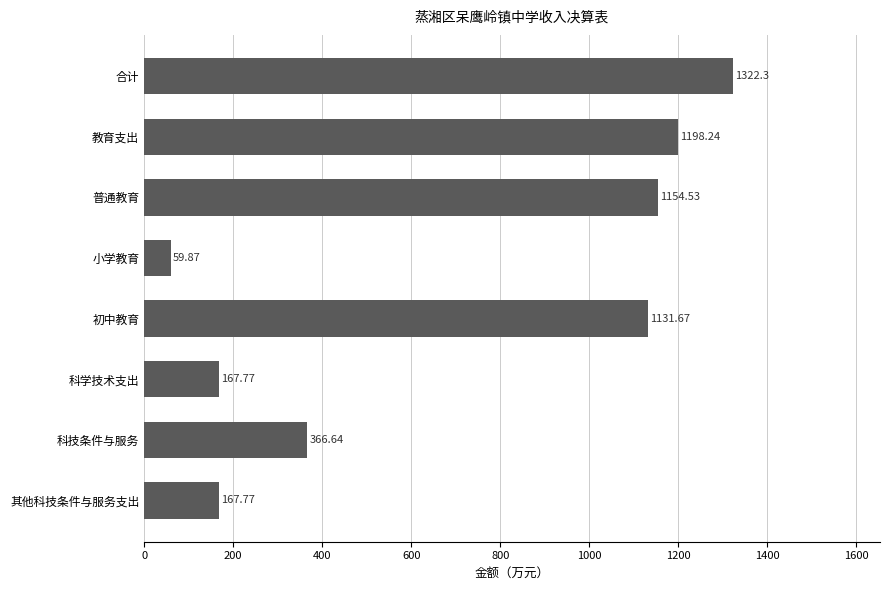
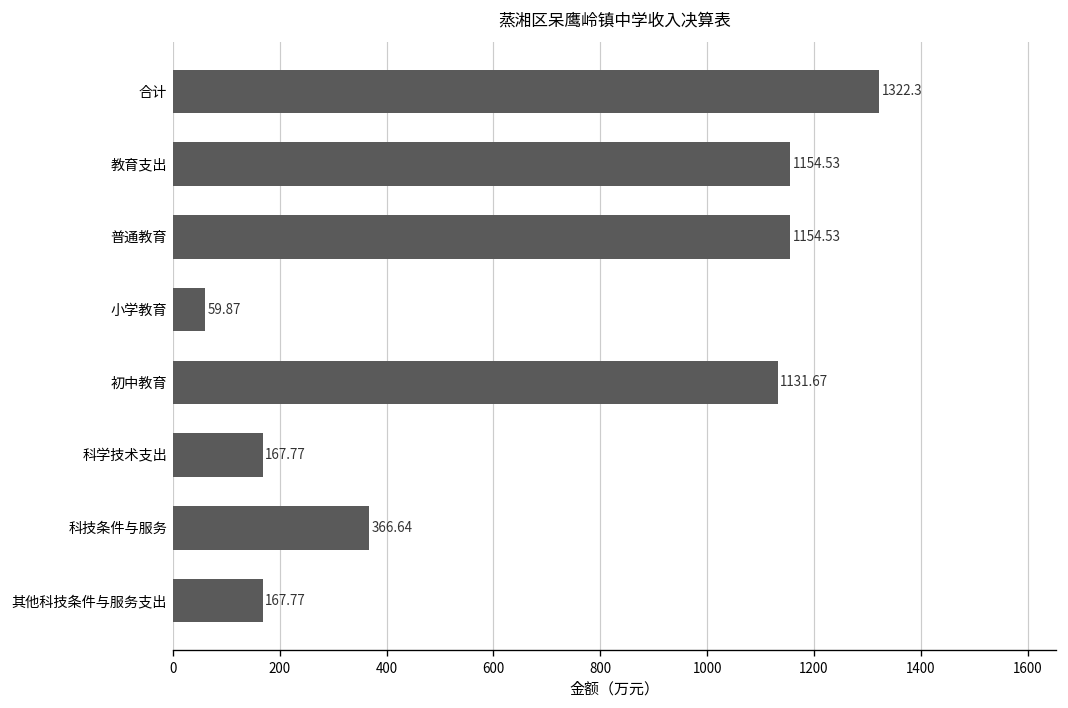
  {
    "合计": 1322.3,
-   "教育支出": 1198.24,
+   "教育支出": 1154.53,
    "普通教育": 1154.53,
    "小学教育": 59.87,
    "初中教育": 1131.67,
    "科学技术支出": 167.77,
    "科技条件与服务": 366.64,
    "其他科技条件与服务支出": 167.77
  }
